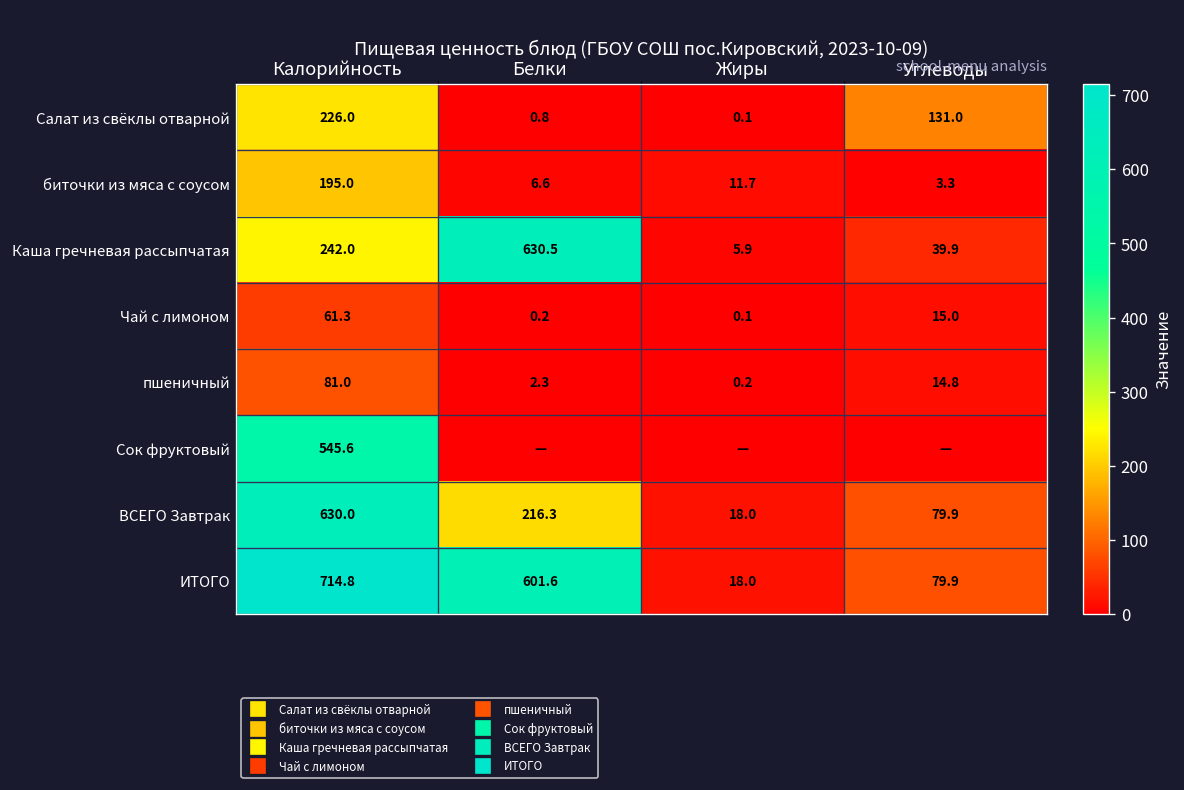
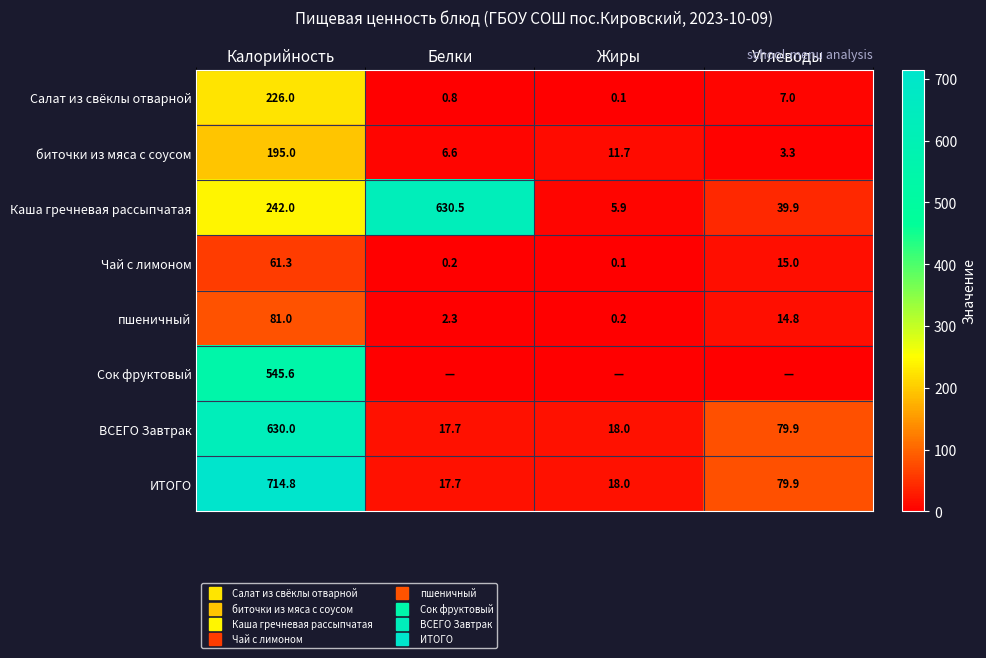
  {
    "Салат из свёклы отварной": {
      "Калорийность": 226.0,
      "Белки": 0.8,
      "Жиры": 0.1,
-     "Углеводы": 131.0
+     "Углеводы": 7.0
    },
    "биточки из мяса с соусом": {
      "Калорийность": 195.0,
      "Белки": 6.6,
      "Жиры": 11.7,
      "Углеводы": 3.3
    },
    "Каша гречневая рассыпчатая": {
      "Калорийность": 242.0,
      "Белки": 630.5,
      "Жиры": 5.9,
      "Углеводы": 39.9
    },
    "Чай с лимоном": {
      "Калорийность": 61.3,
      "Белки": 0.2,
      "Жиры": 0.1,
      "Углеводы": 15.0
    },
    "пшеничный": {
      "Калорийность": 81.0,
      "Белки": 2.3,
      "Жиры": 0.2,
      "Углеводы": 14.8
    },
    "Сок фруктовый": {
      "Калорийность": 545.6
    },
    "ВСЕГО Завтрак": {
      "Калорийность": 630.0,
-     "Белки": 216.3,
+     "Белки": 17.7,
      "Жиры": 18.0,
      "Углеводы": 79.9
    },
    "ИТОГО": {
      "Калорийность": 714.8,
-     "Белки": 601.6,
+     "Белки": 17.7,
      "Жиры": 18.0,
      "Углеводы": 79.9
    }
  }
